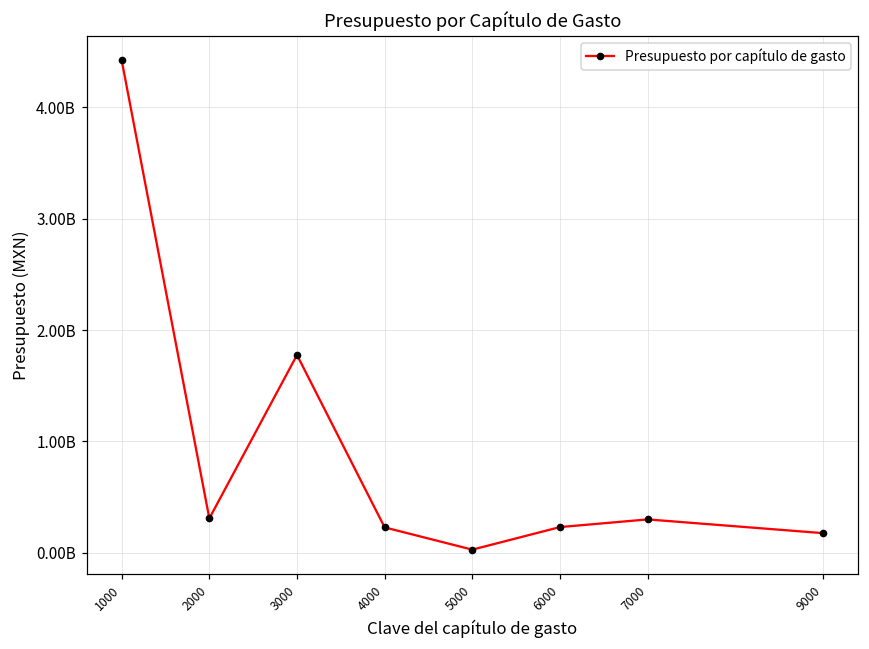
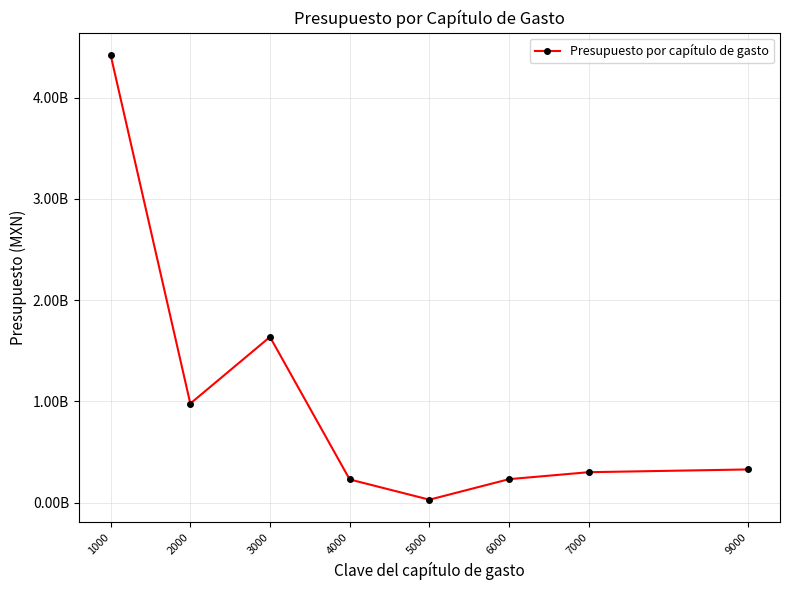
  {
    "1000": 4420000000,
-   "2000": 310000000,
-   "3000": 1780000000,
+   "2000": 980000000,
+   "3000": 1640000000,
    "4000": 230000000,
    "5000": 30000000,
    "6000": 230000000,
    "7000": 300000000,
-   "9000": 180000000
+   "9000": 330000000
  }
